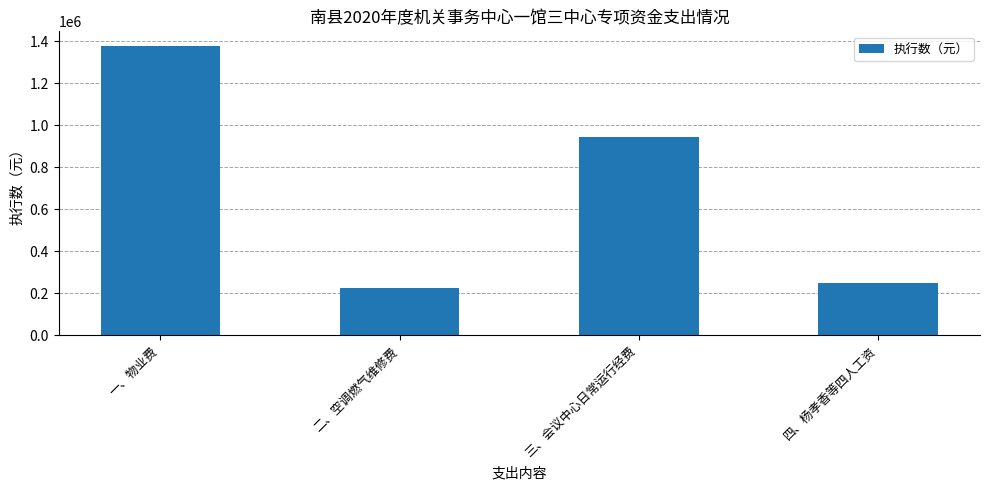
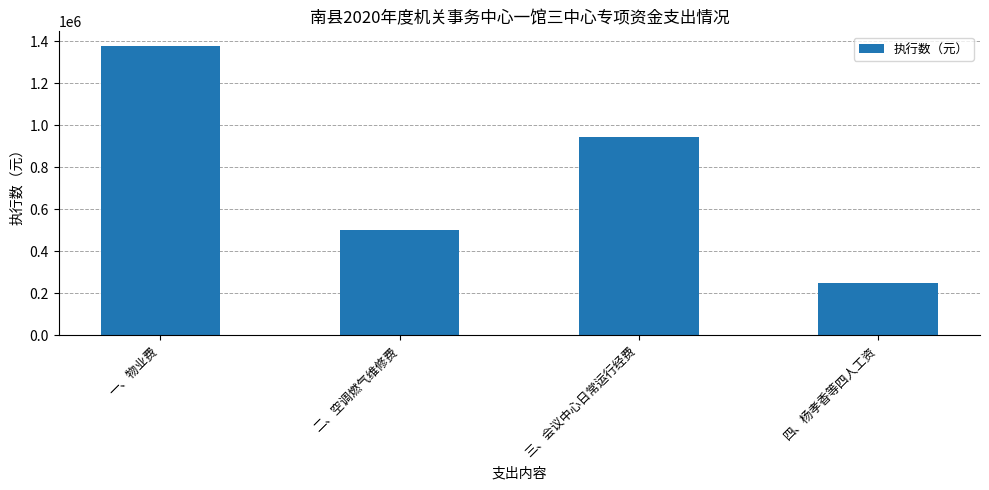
  {
    "一、物业费": 1380000,
-   "二、空调燃气维修费": 220000,
+   "二、空调燃气维修费": 500000,
    "三、会议中心日常运行经费": 940000,
    "四、杨孝香等四人工资": 250000
  }
